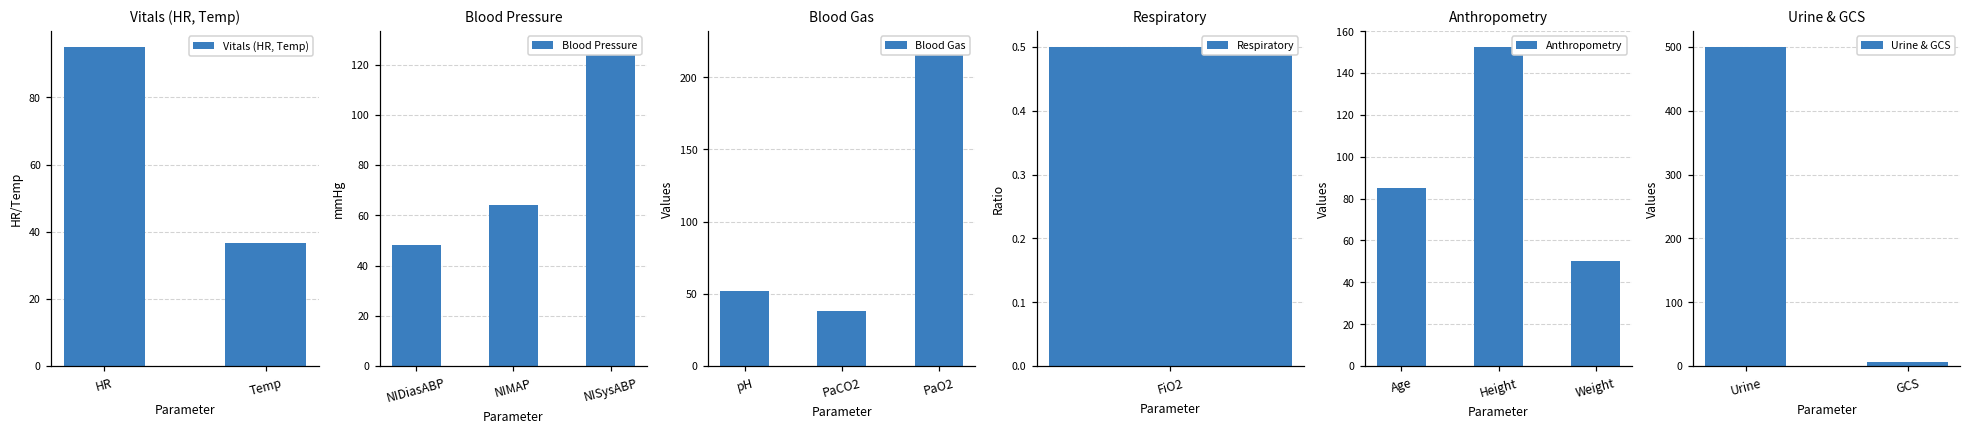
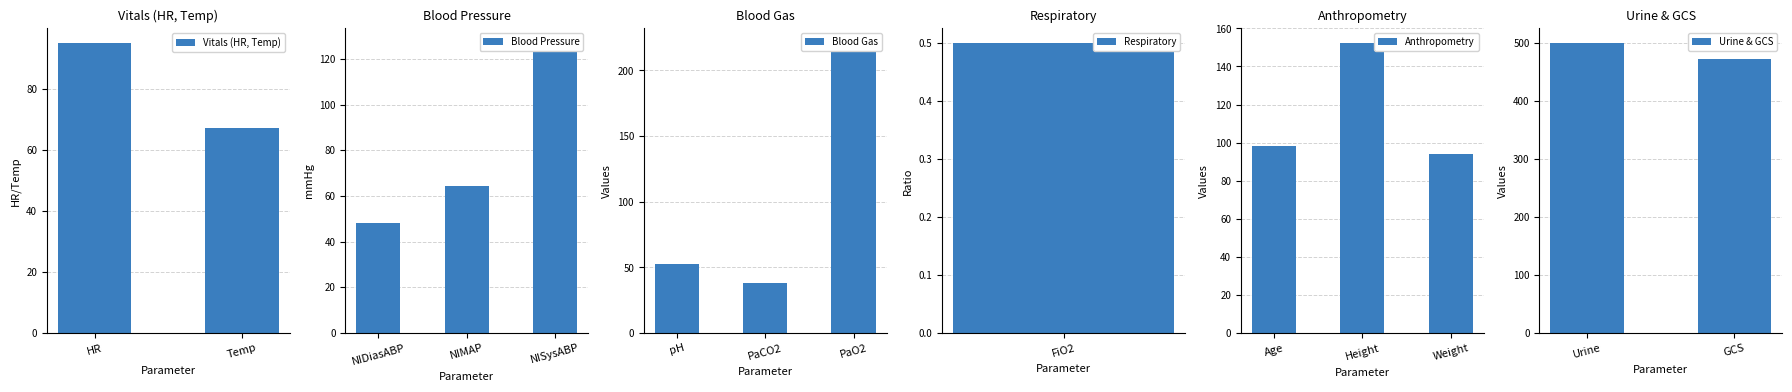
  {
    "Vitals (HR, Temp)": {
      "HR": 95,
-     "Temp": 37
+     "Temp": 67
    },
    "Blood Pressure": {
      "NIDiasABP": 48,
      "NIMAP": 64
    },
    "Blood Gas": {
      "pH": 52,
      "PaCO2": 38
    },
    "Respiratory": {
      "FiO2": 0.50
    },
    "Anthropometry": {
-     "Age": 85,
+     "Age": 98,
      "Height": 152,
-     "Weight": 50
+     "Weight": 94
    },
    "Urine & GCS": {
      "Urine": 500,
-     "GCS": 10
+     "GCS": 470
    }
  }
